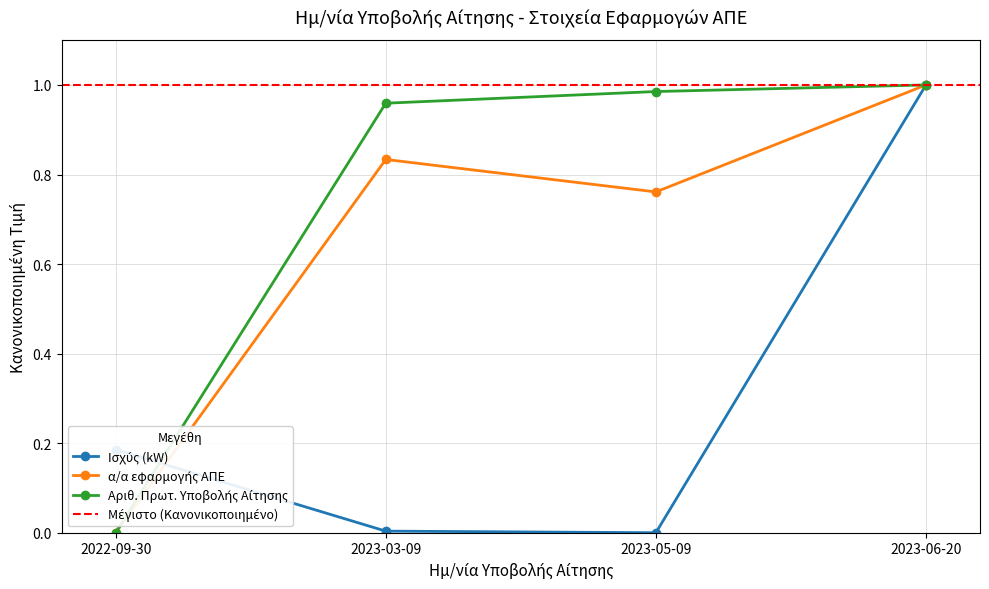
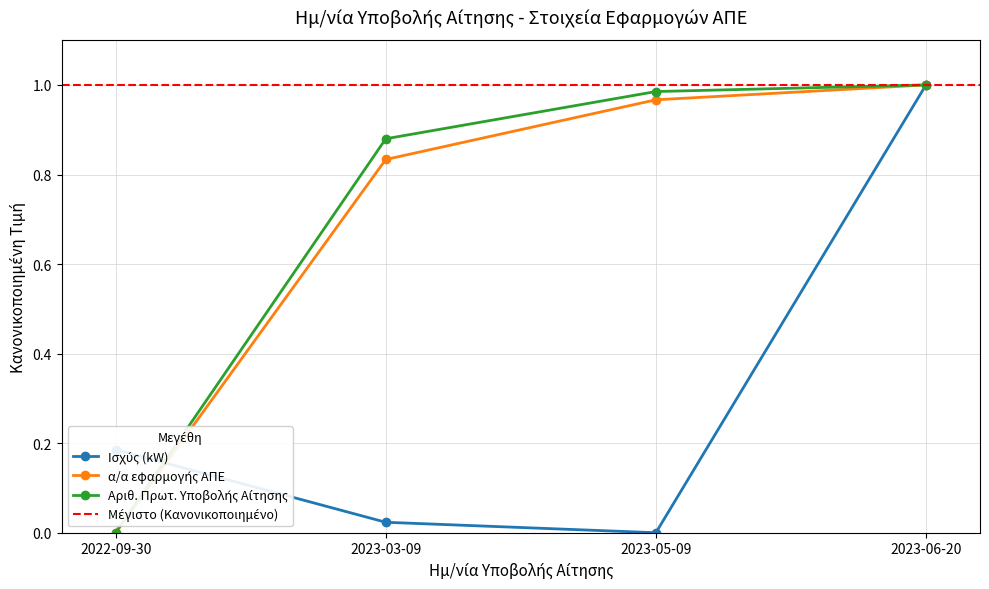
  {
    "Ισχύς (kW)": {
-     "2023-03-09": 0.00,
+     "2023-03-09": 0.02,
      "2023-05-09": 0.00
    },
    "α/α εφαρμογής ΑΠΕ": {
      "2023-03-09": 0.83,
-     "2023-05-09": 0.76
+     "2023-05-09": 0.97
    },
    "Αριθ. Πρωτ. Υποβολής Αίτησης": {
-     "2023-03-09": 0.96,
+     "2023-03-09": 0.88,
      "2023-05-09": 0.99
    }
  }
